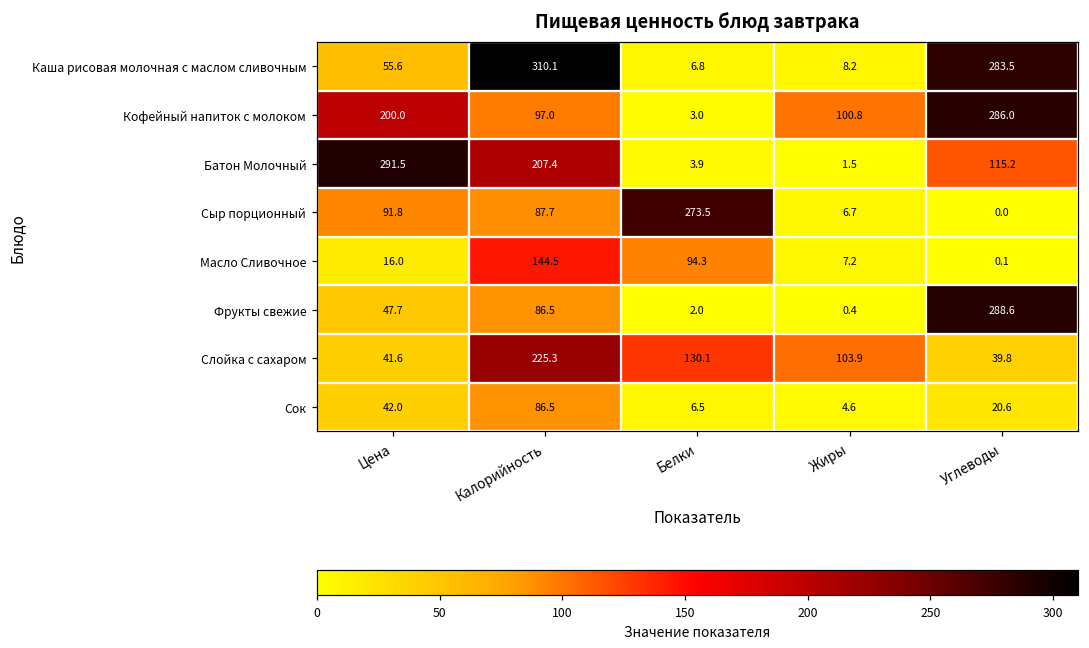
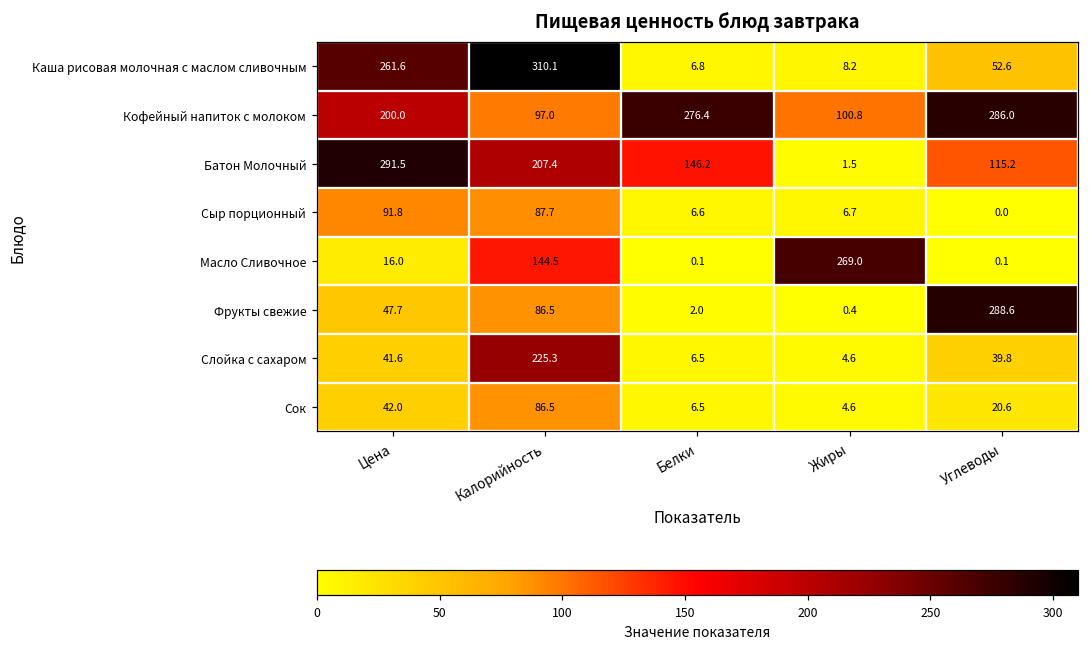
  {
    "Каша рисовая молочная с маслом сливочным": {
-     "Цена": 55.6,
+     "Цена": 261.6,
      "Калорийность": 310.1,
      "Белки": 6.8,
      "Жиры": 8.2,
-     "Углеводы": 283.5
+     "Углеводы": 52.6
    },
    "Кофейный напиток с молоком": {
      "Цена": 200.0,
      "Калорийность": 97.0,
-     "Белки": 3.0,
+     "Белки": 276.4,
      "Жиры": 100.8,
      "Углеводы": 286.0
    },
    "Батон Молочный": {
      "Цена": 291.5,
      "Калорийность": 207.4,
-     "Белки": 3.9,
+     "Белки": 146.2,
      "Жиры": 1.5,
      "Углеводы": 115.2
    },
    "Сыр порционный": {
      "Цена": 91.8,
      "Калорийность": 87.7,
-     "Белки": 273.5,
+     "Белки": 6.6,
      "Жиры": 6.7,
      "Углеводы": 0.0
    },
    "Масло Сливочное": {
      "Цена": 16.0,
      "Калорийность": 144.5,
-     "Белки": 94.3,
-     "Жиры": 7.2,
+     "Белки": 0.1,
+     "Жиры": 269.0,
      "Углеводы": 0.1
    },
    "Фрукты свежие": {
      "Цена": 47.7,
      "Калорийность": 86.5,
      "Белки": 2.0,
      "Жиры": 0.4,
      "Углеводы": 288.6
    },
    "Слойка с сахаром": {
      "Цена": 41.6,
      "Калорийность": 225.3,
-     "Белки": 130.1,
-     "Жиры": 103.9,
+     "Белки": 6.5,
+     "Жиры": 4.6,
      "Углеводы": 39.8
    },
    "Сок": {
      "Цена": 42.0,
      "Калорийность": 86.5,
      "Белки": 6.5,
      "Жиры": 4.6,
      "Углеводы": 20.6
    }
  }
